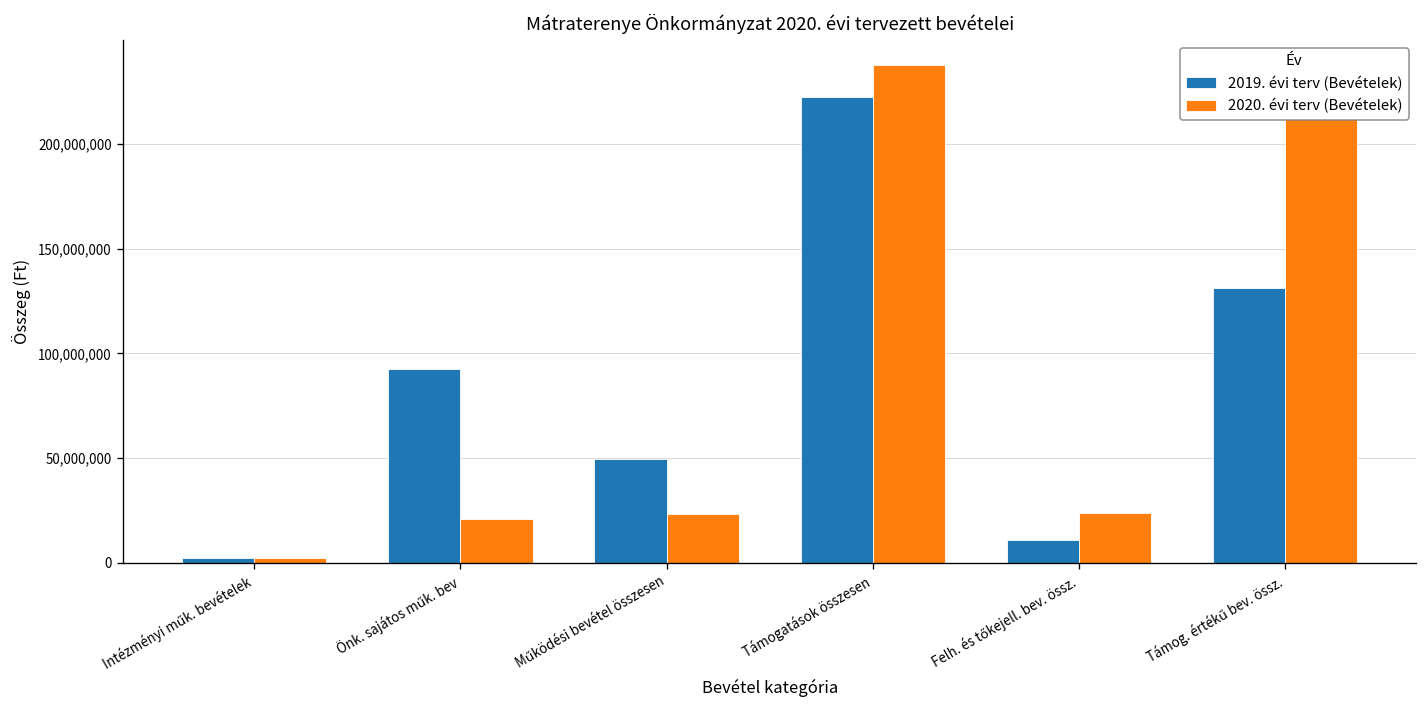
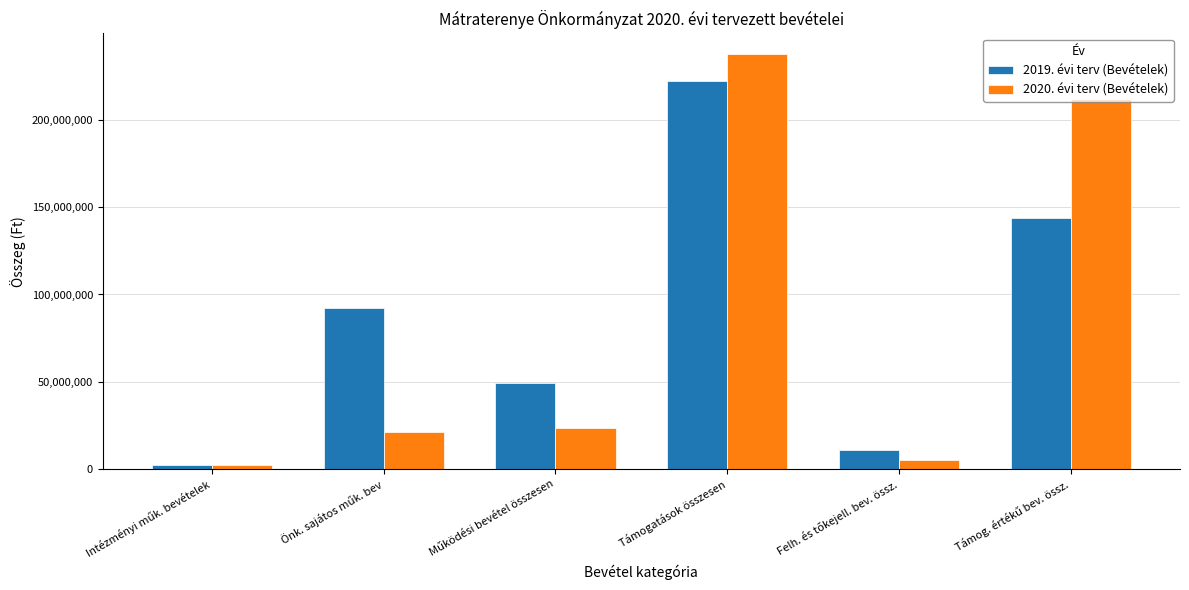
  {
    "2019. évi terv (Bevételek)": {
      "Intézményi műk. bevételek": "3,000,000",
      "Önk. sajátos műk. bev": "92,000,000",
      "Működési bevétel összesen": "50,000,000",
      "Támogatások összesen": "222,000,000",
      "Felh. és tőkejell. bev. össz.": "11,000,000",
-     "Támog. értékű bev. össz.": "131,000,000"
+     "Támog. értékű bev. össz.": "144,000,000"
    },
    "2020. évi terv (Bevételek)": {
      "Intézményi műk. bevételek": "3,000,000",
      "Önk. sajátos műk. bev": "21,000,000",
      "Működési bevétel összesen": "24,000,000",
      "Támogatások összesen": "238,000,000",
-     "Felh. és tőkejell. bev. össz.": "24,000,000"
+     "Felh. és tőkejell. bev. össz.": "5,000,000"
    }
  }
